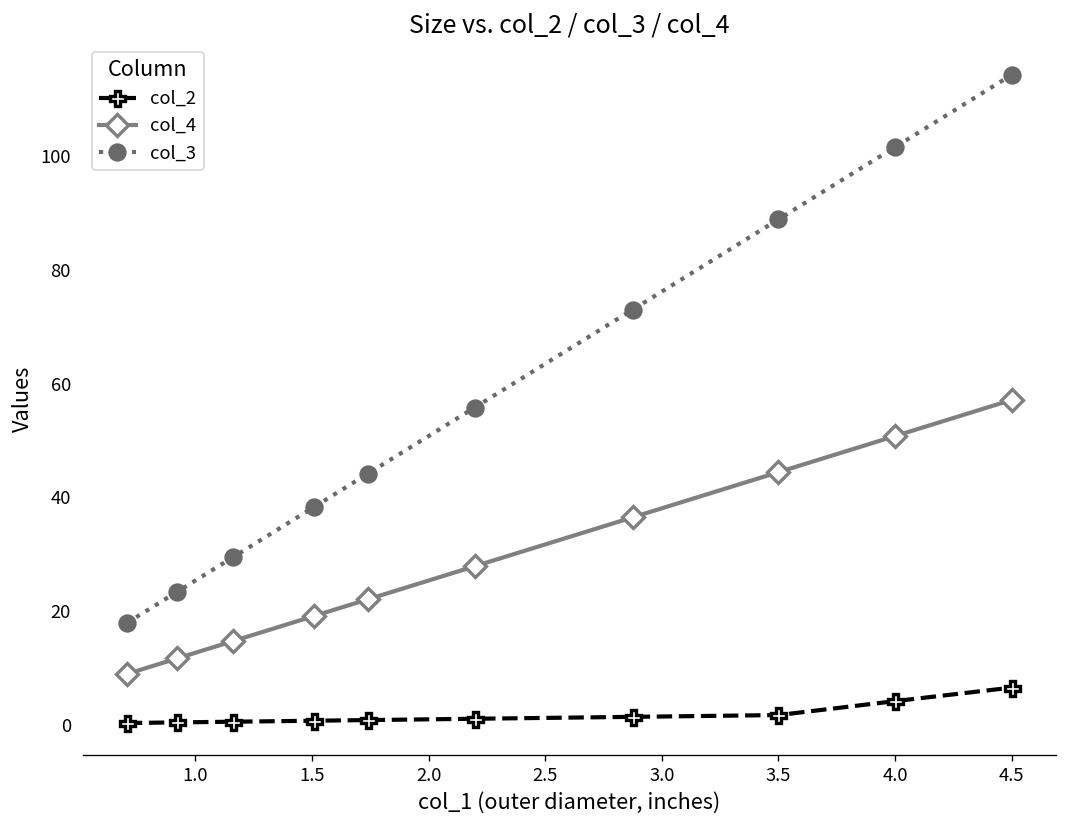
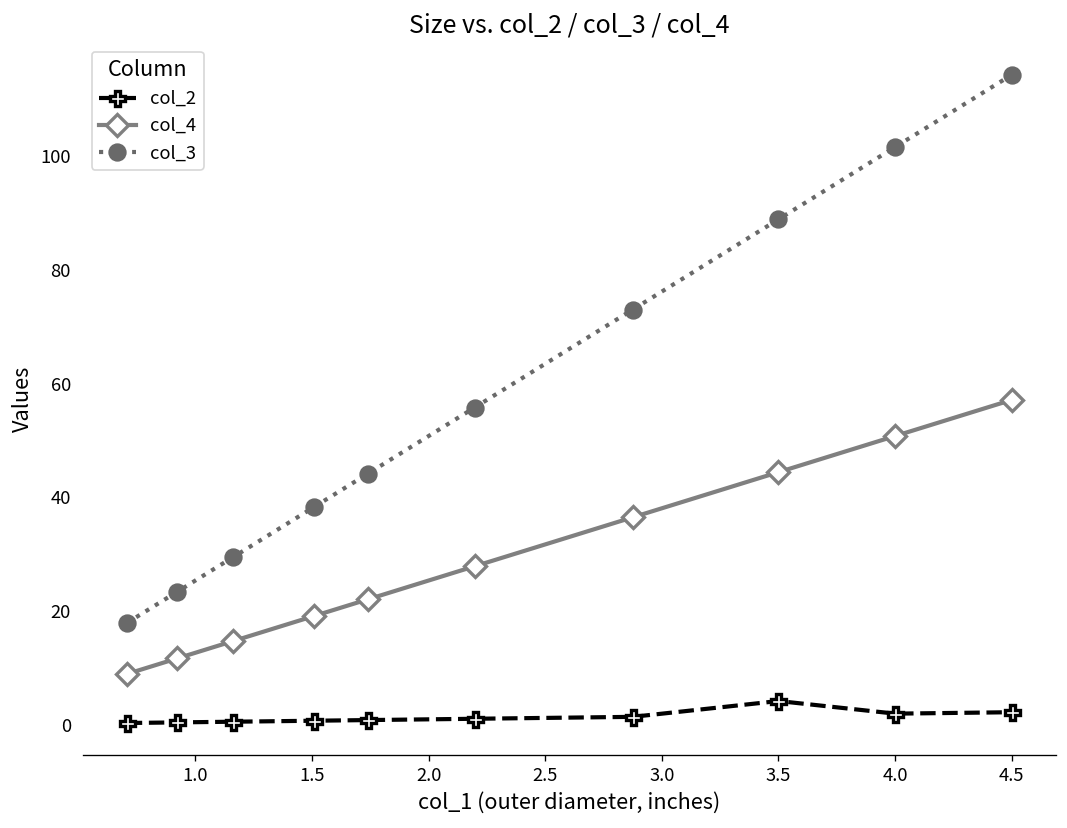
  {
    "col_2": {
-     "3.5": 2,
-     "4.0": 4,
-     "4.5": 7
+     "3.5": 4,
+     "4.0": 2,
+     "4.5": 2
    }
  }
